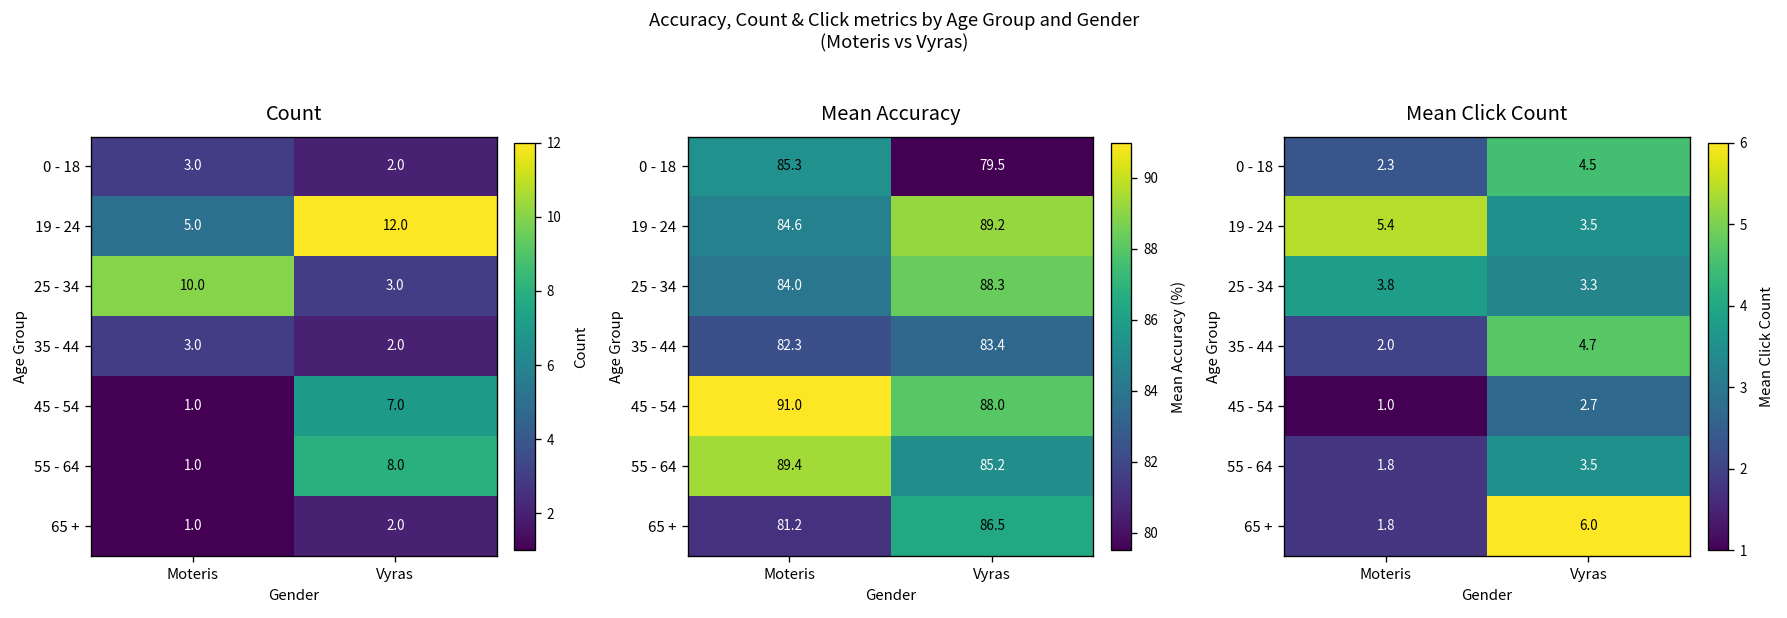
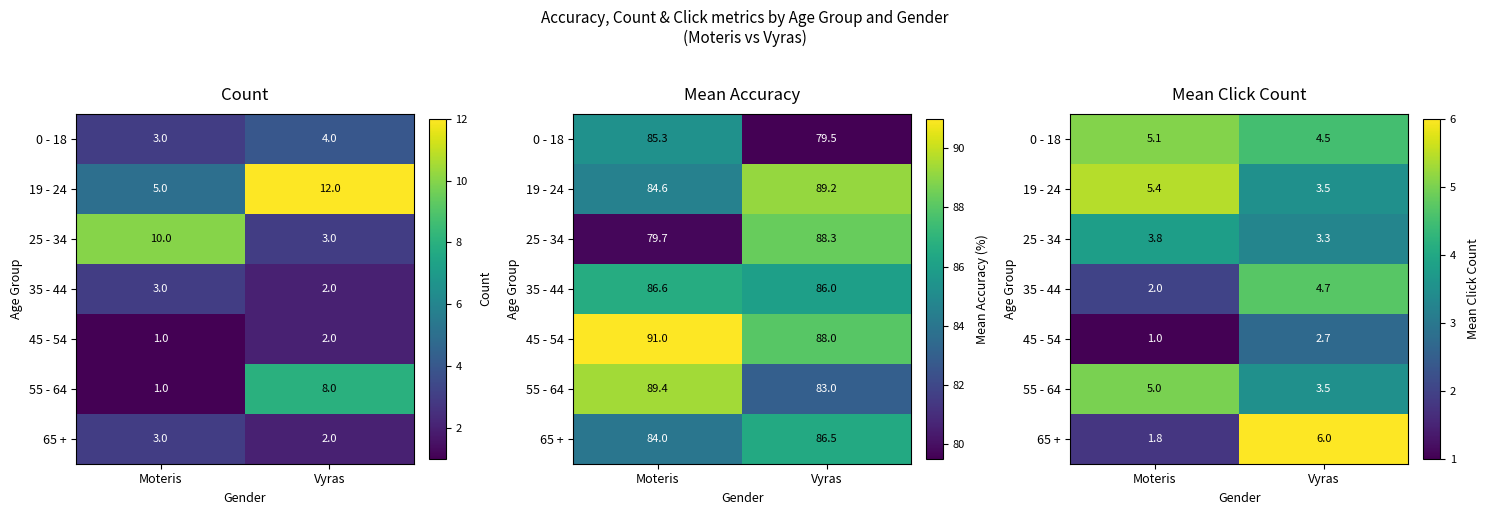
  {
    "Count": {
      "0 - 18": {
        "Moteris": 3.0,
-       "Vyras": 2.0
+       "Vyras": 4.0
      },
      "19 - 24": {
        "Moteris": 5.0,
        "Vyras": 12.0
      },
      "25 - 34": {
        "Moteris": 10.0,
        "Vyras": 3.0
      },
      "35 - 44": {
        "Moteris": 3.0,
        "Vyras": 2.0
      },
      "45 - 54": {
        "Moteris": 1.0,
-       "Vyras": 7.0
+       "Vyras": 2.0
      },
      "55 - 64": {
        "Moteris": 1.0,
        "Vyras": 8.0
      },
      "65 +": {
-       "Moteris": 1.0,
+       "Moteris": 3.0,
        "Vyras": 2.0
      }
    },
    "Mean Accuracy": {
      "0 - 18": {
        "Moteris": 85.3,
        "Vyras": 79.5
      },
      "19 - 24": {
        "Moteris": 84.6,
        "Vyras": 89.2
      },
      "25 - 34": {
-       "Moteris": 84.0,
+       "Moteris": 79.7,
        "Vyras": 88.3
      },
      "35 - 44": {
-       "Moteris": 82.3,
-       "Vyras": 83.4
+       "Moteris": 86.6,
+       "Vyras": 86.0
      },
      "45 - 54": {
        "Moteris": 91.0,
        "Vyras": 88.0
      },
      "55 - 64": {
        "Moteris": 89.4,
-       "Vyras": 85.2
+       "Vyras": 83.0
      },
      "65 +": {
-       "Moteris": 81.2,
+       "Moteris": 84.0,
        "Vyras": 86.5
      }
    },
    "Mean Click Count": {
      "0 - 18": {
-       "Moteris": 2.3,
+       "Moteris": 5.1,
        "Vyras": 4.5
      },
      "19 - 24": {
        "Moteris": 5.4,
        "Vyras": 3.5
      },
      "25 - 34": {
        "Moteris": 3.8,
        "Vyras": 3.3
      },
      "35 - 44": {
        "Moteris": 2.0,
        "Vyras": 4.7
      },
      "45 - 54": {
        "Moteris": 1.0,
        "Vyras": 2.7
      },
      "55 - 64": {
-       "Moteris": 1.8,
+       "Moteris": 5.0,
        "Vyras": 3.5
      },
      "65 +": {
        "Moteris": 1.8,
        "Vyras": 6.0
      }
    }
  }
